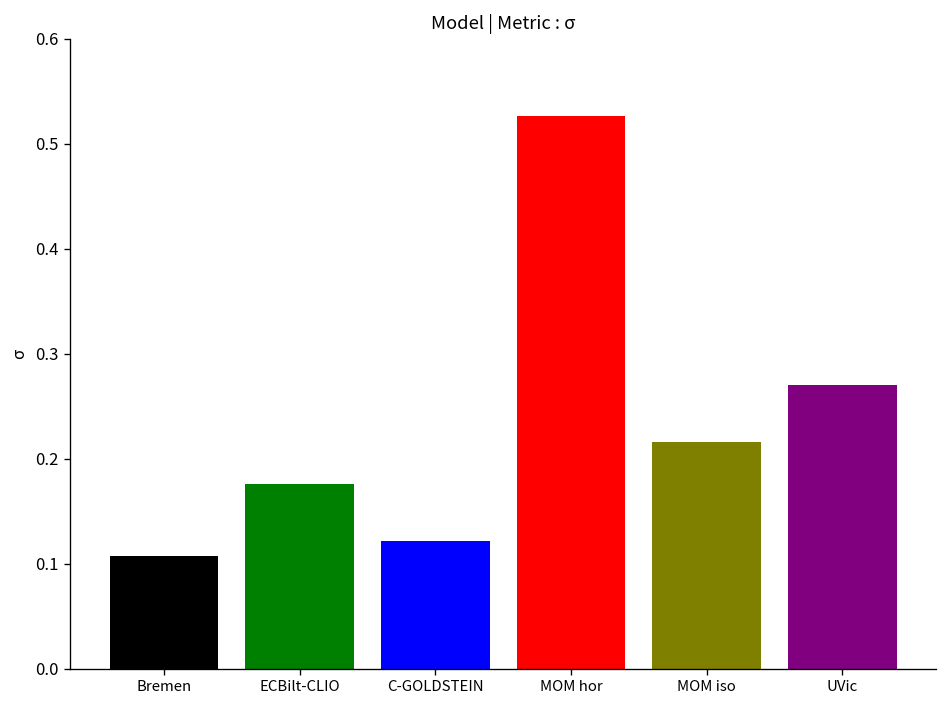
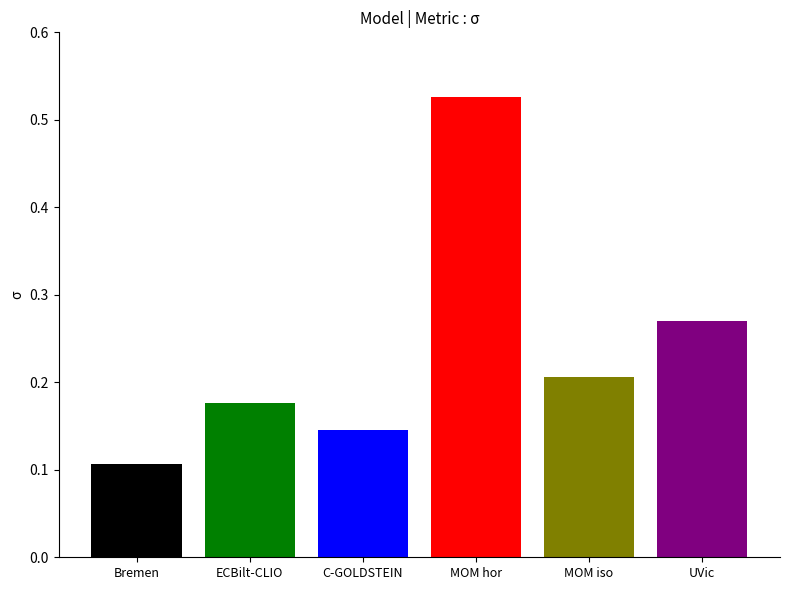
  {
    "Bremen": 0.11,
    "ECBilt-CLIO": 0.18,
-   "C-GOLDSTEIN": 0.12,
+   "C-GOLDSTEIN": 0.15,
    "MOM hor": 0.53,
-   "MOM iso": 0.22,
+   "MOM iso": 0.21,
    "UVic": 0.27
  }
